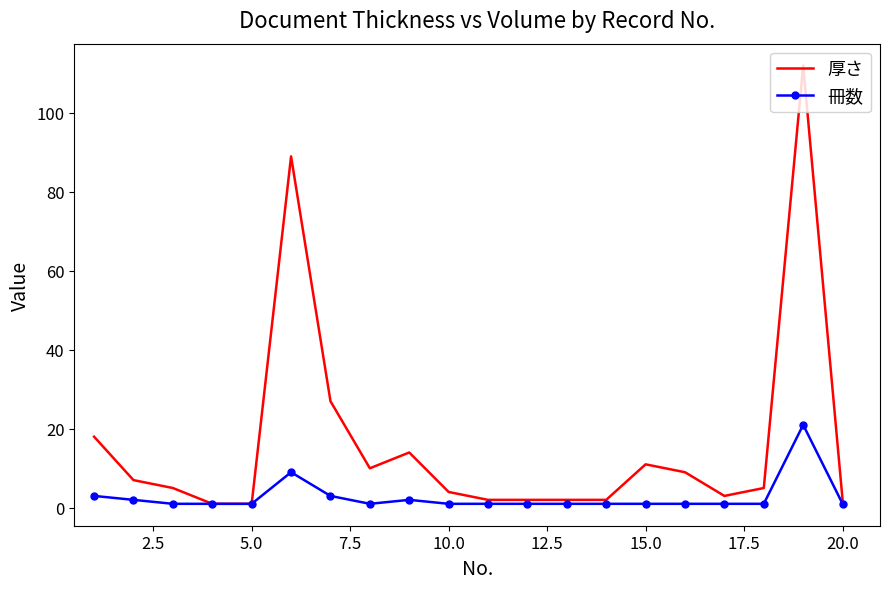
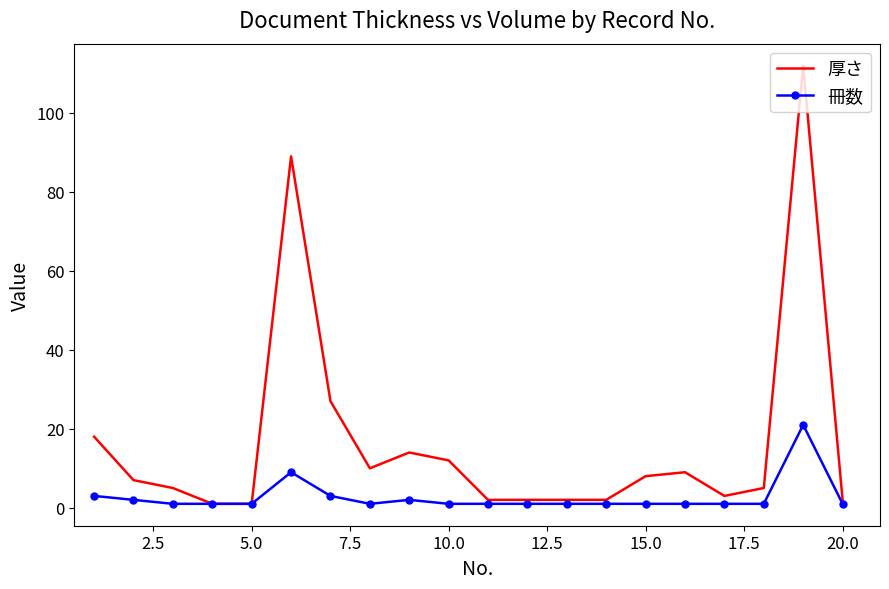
  {
    "厚さ": {
-     "10.0": 4,
-     "15.0": 11,
+     "10.0": 12,
+     "15.0": 8,
      "20.0": 2
    },
    "冊数": {
      "10.0": 1,
      "15.0": 1,
      "20.0": 1
    }
  }
